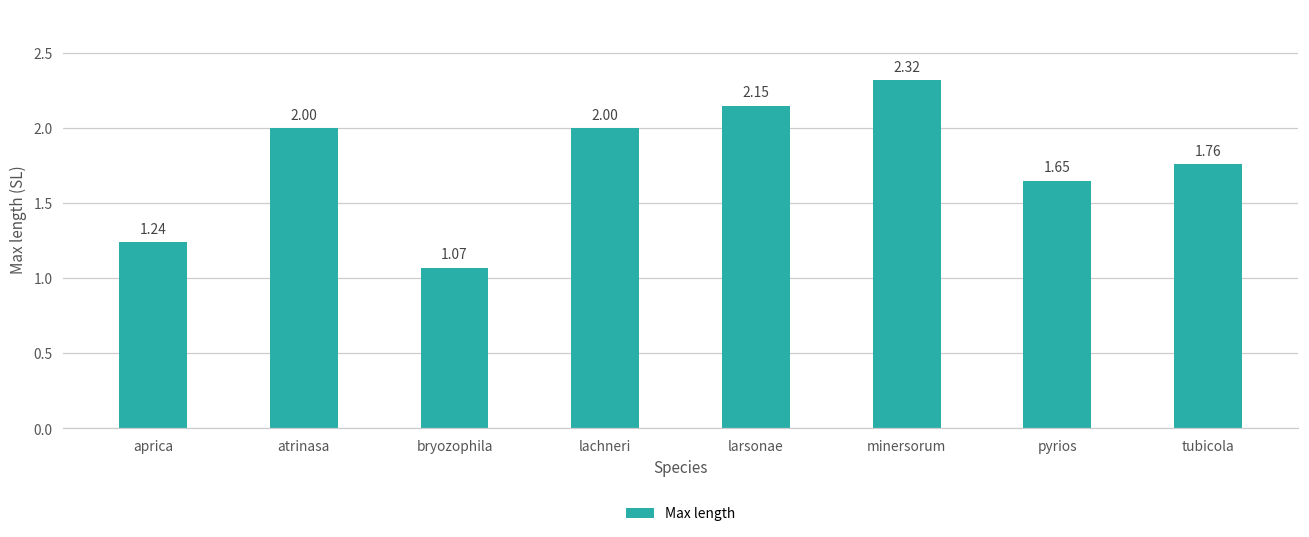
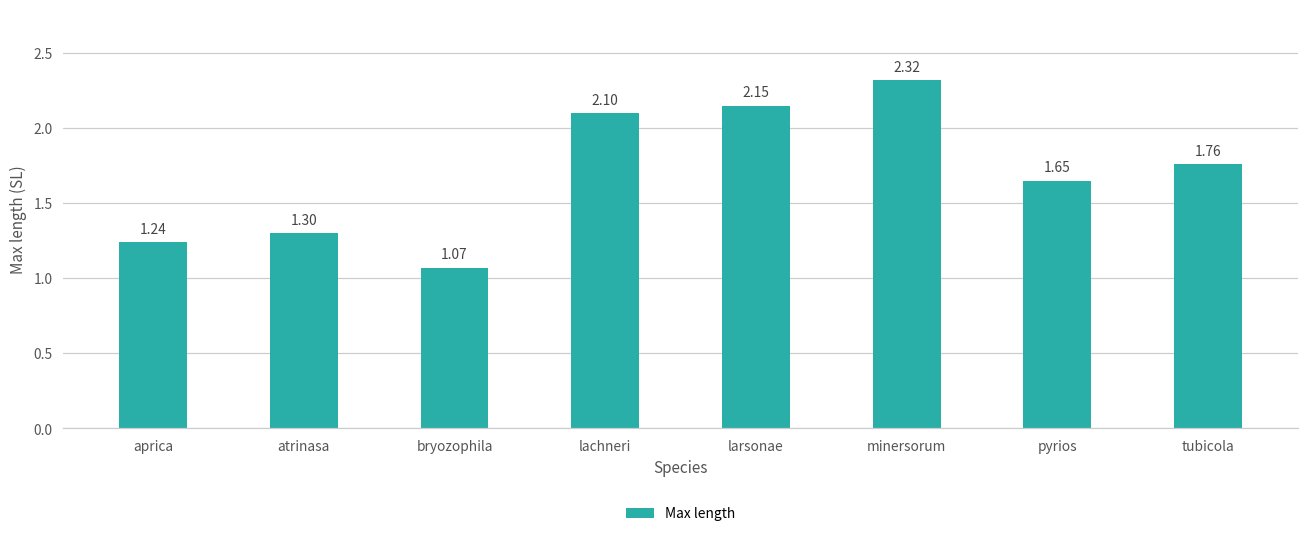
  {
    "aprica": 1.24,
-   "atrinasa": 2.00,
+   "atrinasa": 1.30,
    "bryozophila": 1.07,
-   "lachneri": 2.00,
+   "lachneri": 2.10,
    "larsonae": 2.15,
    "minersorum": 2.32,
    "pyrios": 1.65,
    "tubicola": 1.76
  }
